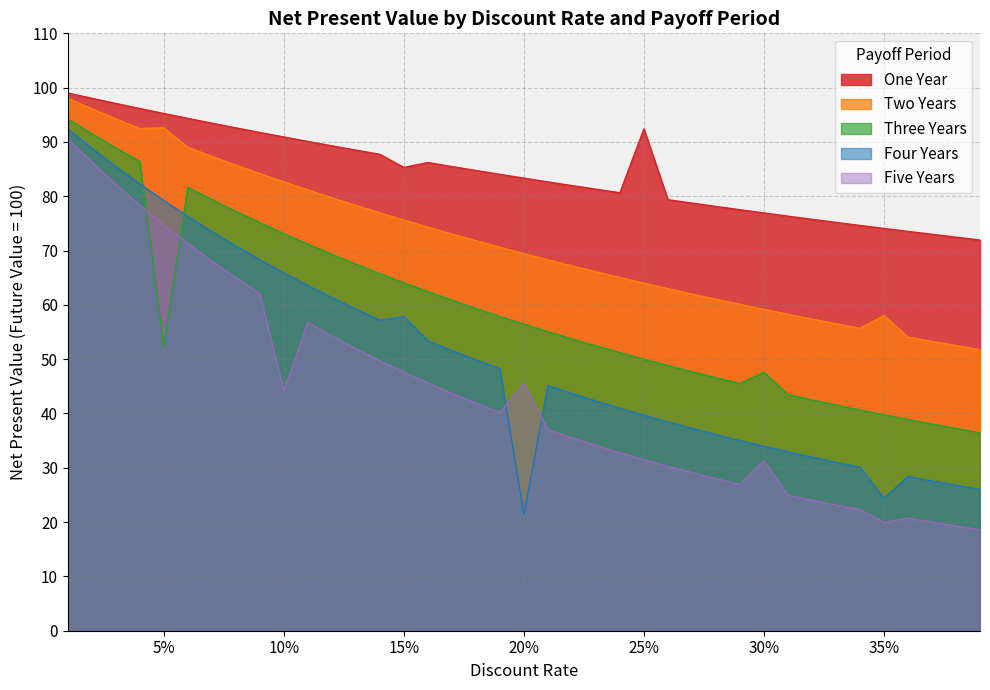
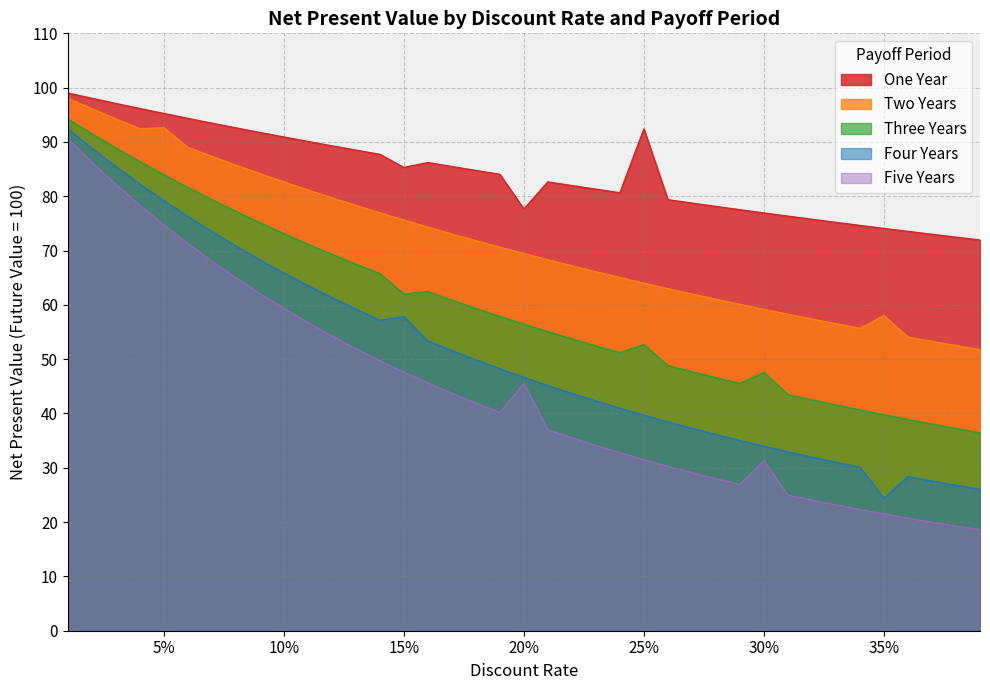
  {
    "One Year": {
      "5%": 95,
      "10%": 91,
      "15%": 85,
-     "20%": 83,
+     "20%": 78,
      "25%": 92,
      "30%": 77,
      "35%": 74
    },
    "Two Years": {
      "5%": 93,
      "10%": 83,
      "15%": 76,
      "20%": 69,
      "25%": 64,
      "30%": 59,
      "35%": 58
    },
    "Three Years": {
-     "5%": 52,
+     "5%": 84,
      "10%": 73,
-     "15%": 64,
+     "15%": 62,
      "20%": 56,
-     "25%": 50,
+     "25%": 53,
      "30%": 48,
      "35%": 40
    },
    "Four Years": {
      "5%": 79,
      "10%": 66,
      "15%": 58,
-     "20%": 21,
+     "20%": 47,
      "25%": 40,
      "30%": 34,
      "35%": 24
    },
    "Five Years": {
      "5%": 75,
-     "10%": 44,
+     "10%": 59,
      "15%": 48,
      "20%": 46,
      "25%": 31,
      "30%": 31,
-     "35%": 20
+     "35%": 21
    }
  }
